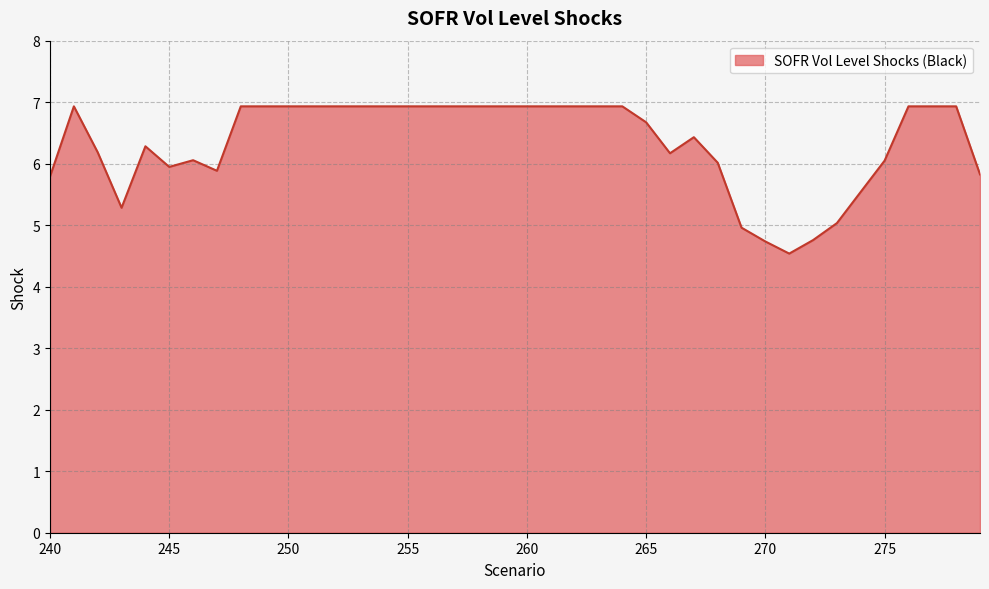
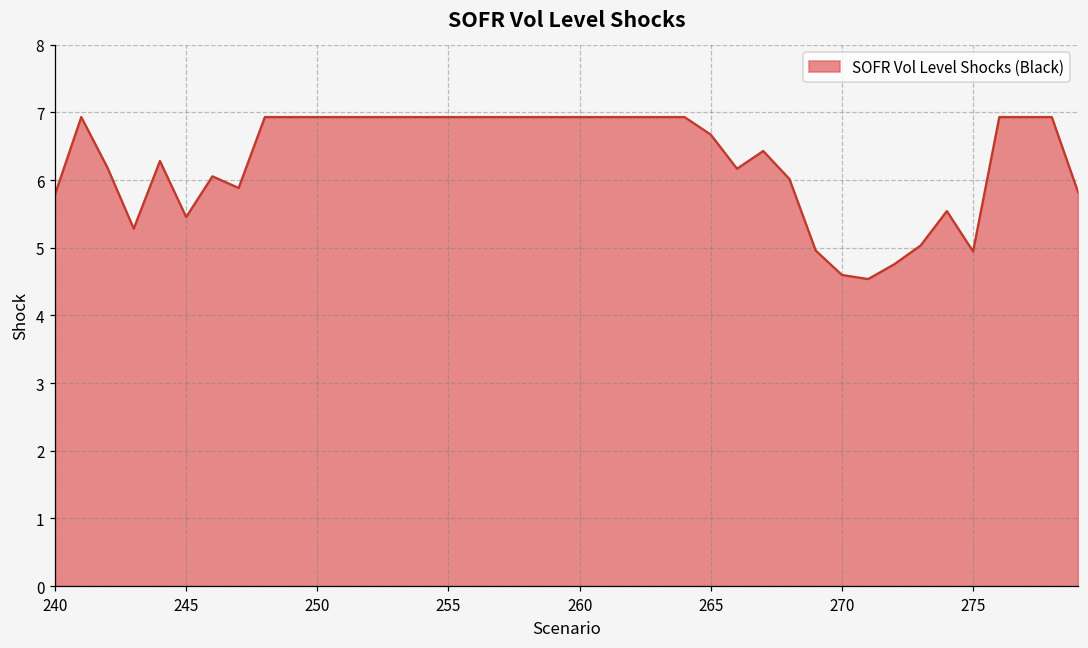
  {
    "240": 5.8,
-   "245": 5.9,
+   "245": 5.5,
    "250": 6.9,
    "255": 6.9,
    "260": 6.9,
    "265": 6.7,
-   "270": 4.7,
-   "275": 6.0
+   "270": 4.6,
+   "275": 4.9
  }
